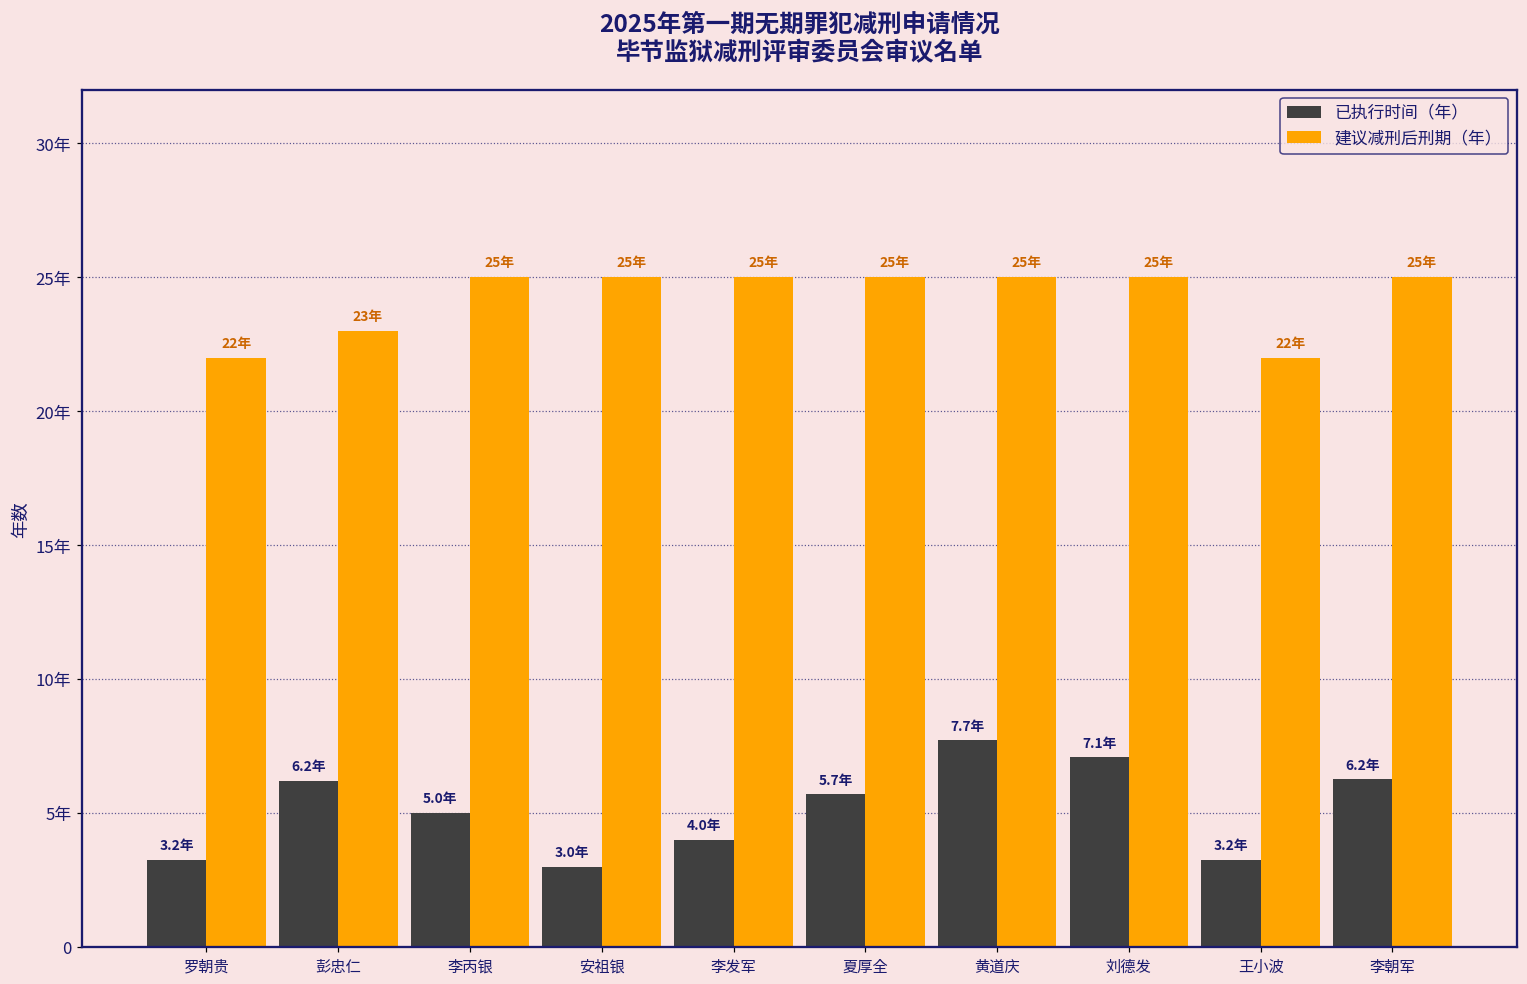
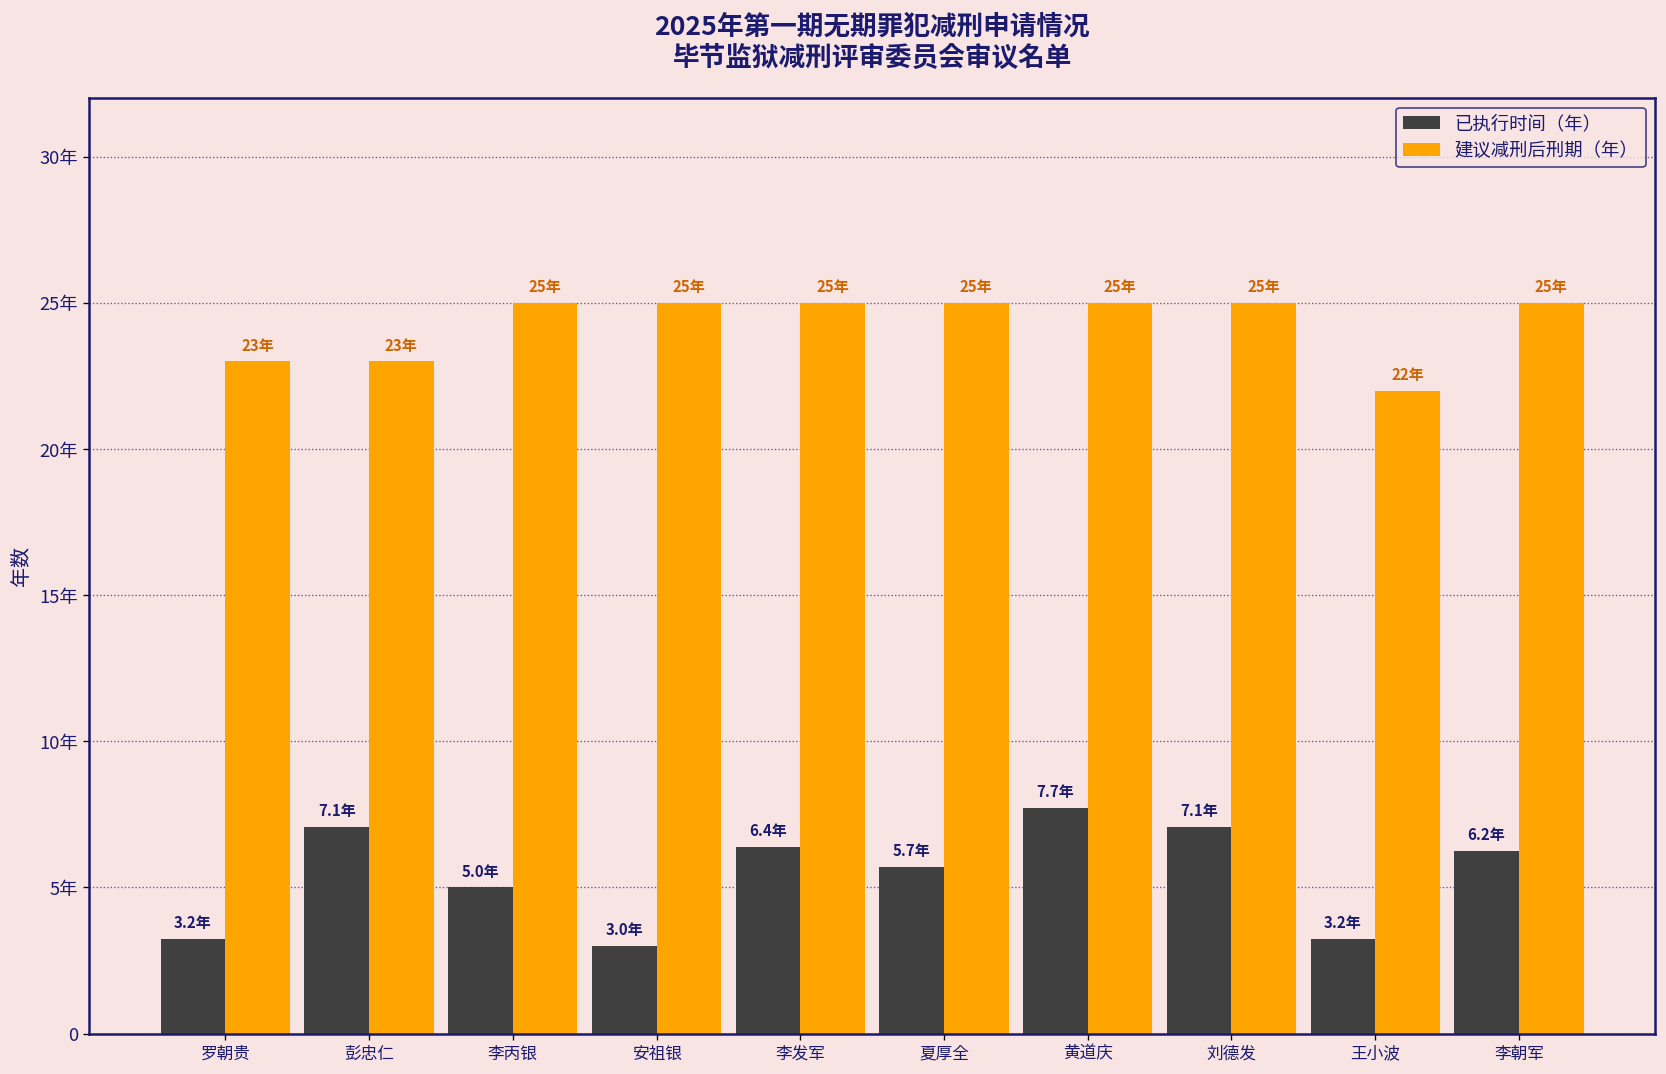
  {
    "已执行时间（年）": {
      "罗朝贵": "3.2年",
-     "彭忠仁": "6.2年",
+     "彭忠仁": "7.1年",
      "李丙银": "5.0年",
      "安祖银": "3.0年",
-     "李发军": "4.0年",
+     "李发军": "6.4年",
      "夏厚全": "5.7年",
      "黄道庆": "7.7年",
      "刘德发": "7.1年",
      "王小波": "3.2年",
      "李朝军": "6.2年"
    },
    "建议减刑后刑期（年）": {
-     "罗朝贵": "22年",
+     "罗朝贵": "23年",
      "彭忠仁": "23年",
      "李丙银": "25年",
      "安祖银": "25年",
      "李发军": "25年",
      "夏厚全": "25年",
      "黄道庆": "25年",
      "刘德发": "25年",
      "王小波": "22年",
      "李朝军": "25年"
    }
  }
